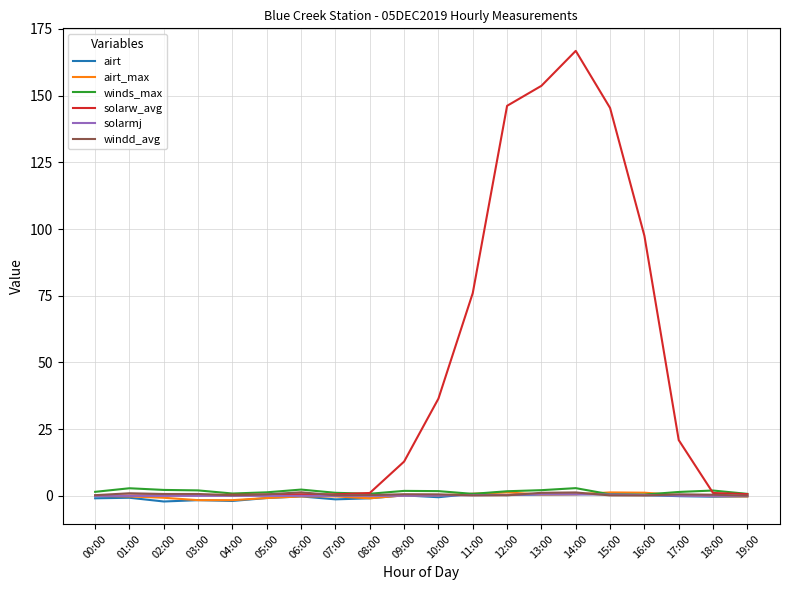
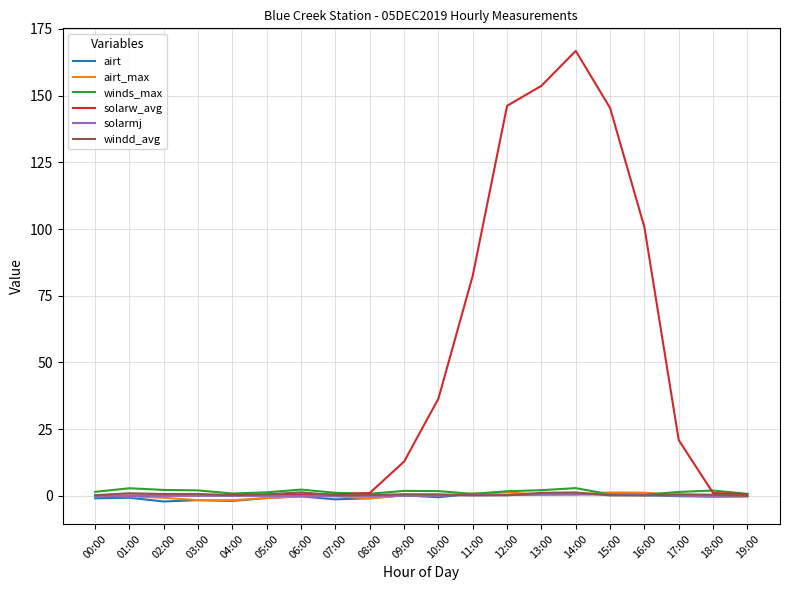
  {
    "airt": {
      "02:00": -2,
      "07:00": -1
    },
    "winds_max": {
      "00:00": 2,
      "01:00": 3,
      "02:00": 2,
      "03:00": 2,
      "06:00": 2,
      "09:00": 2,
      "10:00": 2,
      "13:00": 2,
      "14:00": 3
    },
    "solarw_avg": {
      "09:00": 13,
      "10:00": 36,
-     "11:00": 76,
+     "11:00": 83,
      "12:00": 146,
      "13:00": 154,
      "14:00": 167,
      "15:00": 145,
-     "16:00": 98,
+     "16:00": 101,
      "17:00": 21
    }
  }
